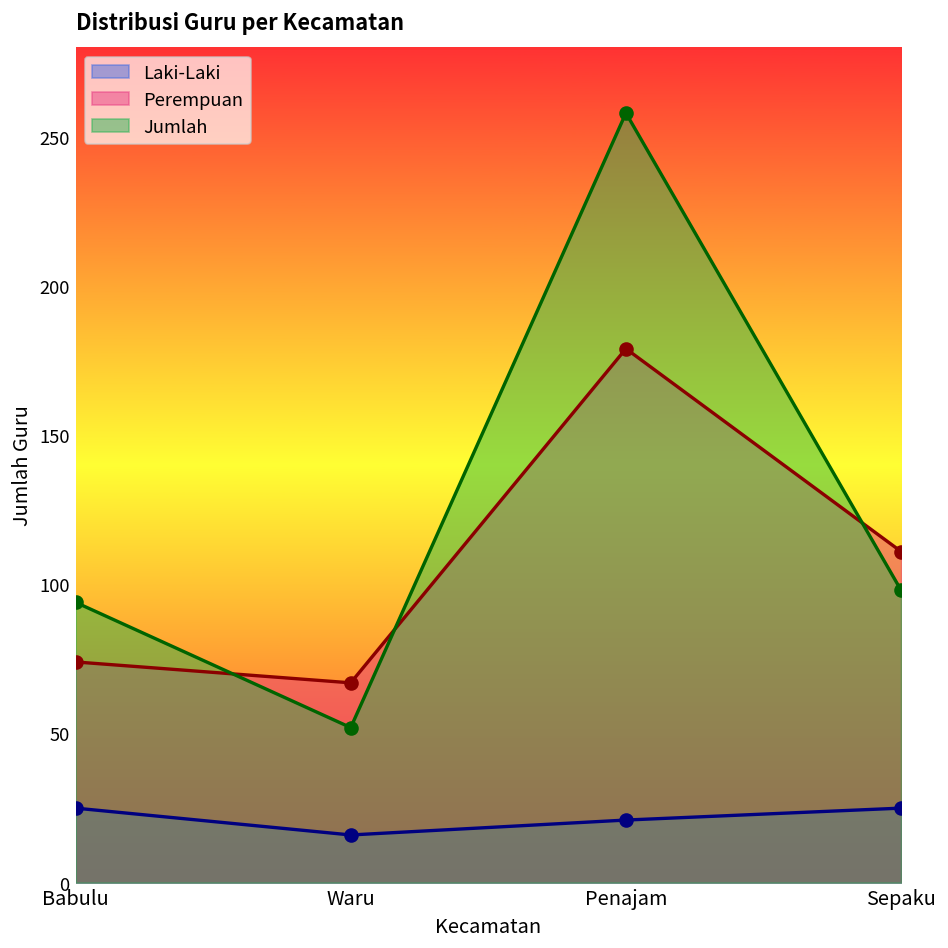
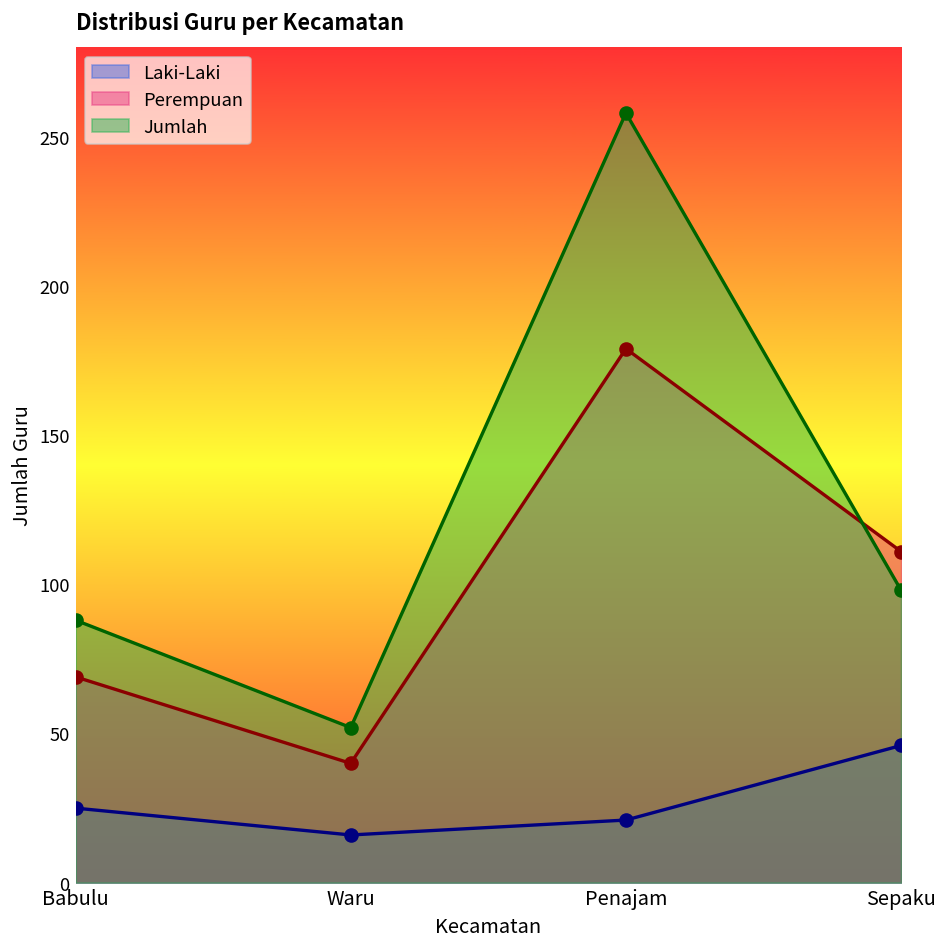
  {
    "Laki-Laki": {
      "Babulu": 25,
      "Waru": 16,
      "Penajam": 21,
-     "Sepaku": 25
+     "Sepaku": 46
    },
    "Perempuan": {
-     "Babulu": 74,
-     "Waru": 67,
+     "Babulu": 69,
+     "Waru": 40,
      "Penajam": 179,
      "Sepaku": 111
    },
    "Jumlah": {
-     "Babulu": 94,
+     "Babulu": 88,
      "Waru": 52,
      "Penajam": 258,
      "Sepaku": 98
    }
  }
